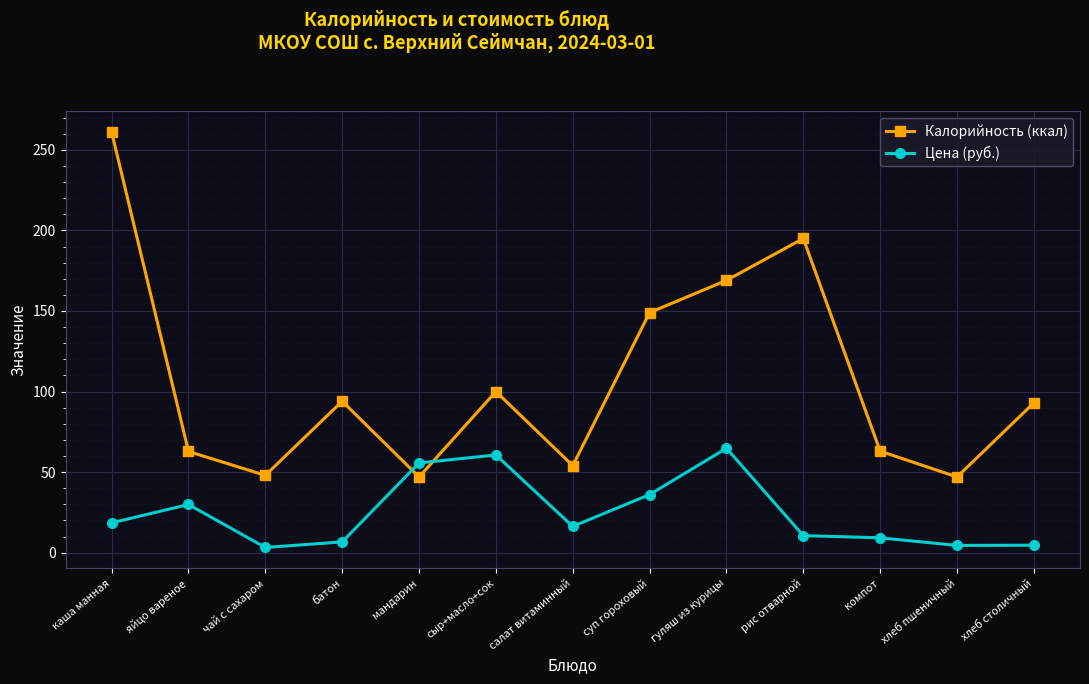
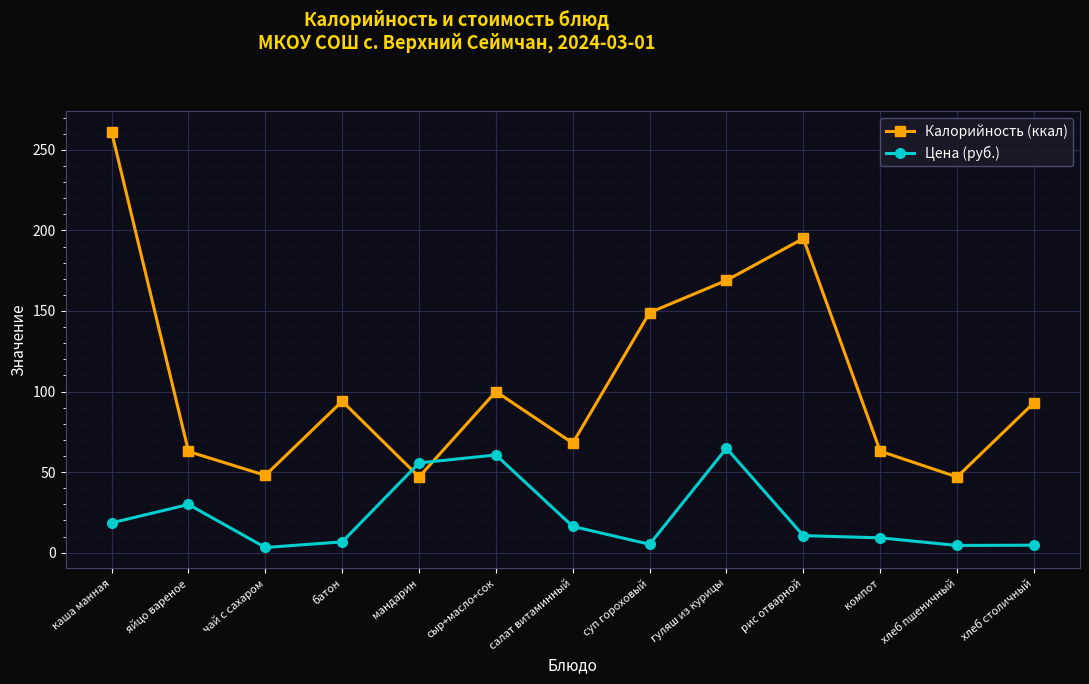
  {
    "Калорийность (ккал)": {
      "каша манная": 261,
      "яйцо вареное": 63,
      "чай с сахаром": 48,
      "батон": 94,
      "мандарин": 47,
      "сыр+масло+сок": 100,
-     "салат витаминный": 54,
+     "салат витаминный": 68,
      "суп гороховый": 149,
      "гуляш из курицы": 169,
      "рис отварной": 195,
      "компот": 63,
      "хлеб пшеничный": 47,
      "хлеб столичный": 93
    },
    "Цена (руб.)": {
      "каша манная": 19,
      "яйцо вареное": 30,
      "чай с сахаром": 3,
      "батон": 7,
      "мандарин": 56,
      "сыр+масло+сок": 61,
      "салат витаминный": 16,
-     "суп гороховый": 36,
+     "суп гороховый": 5,
      "гуляш из курицы": 65,
      "рис отварной": 11,
      "компот": 9,
      "хлеб пшеничный": 4,
      "хлеб столичный": 5
    }
  }
